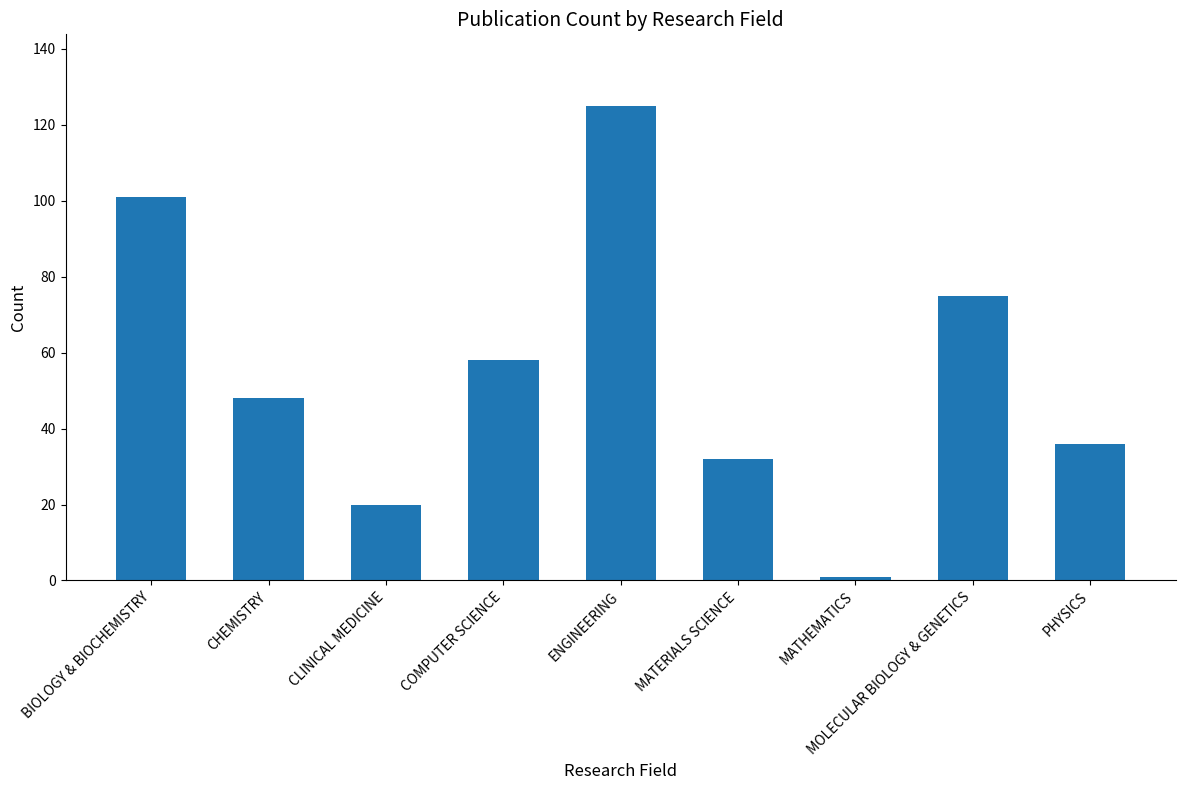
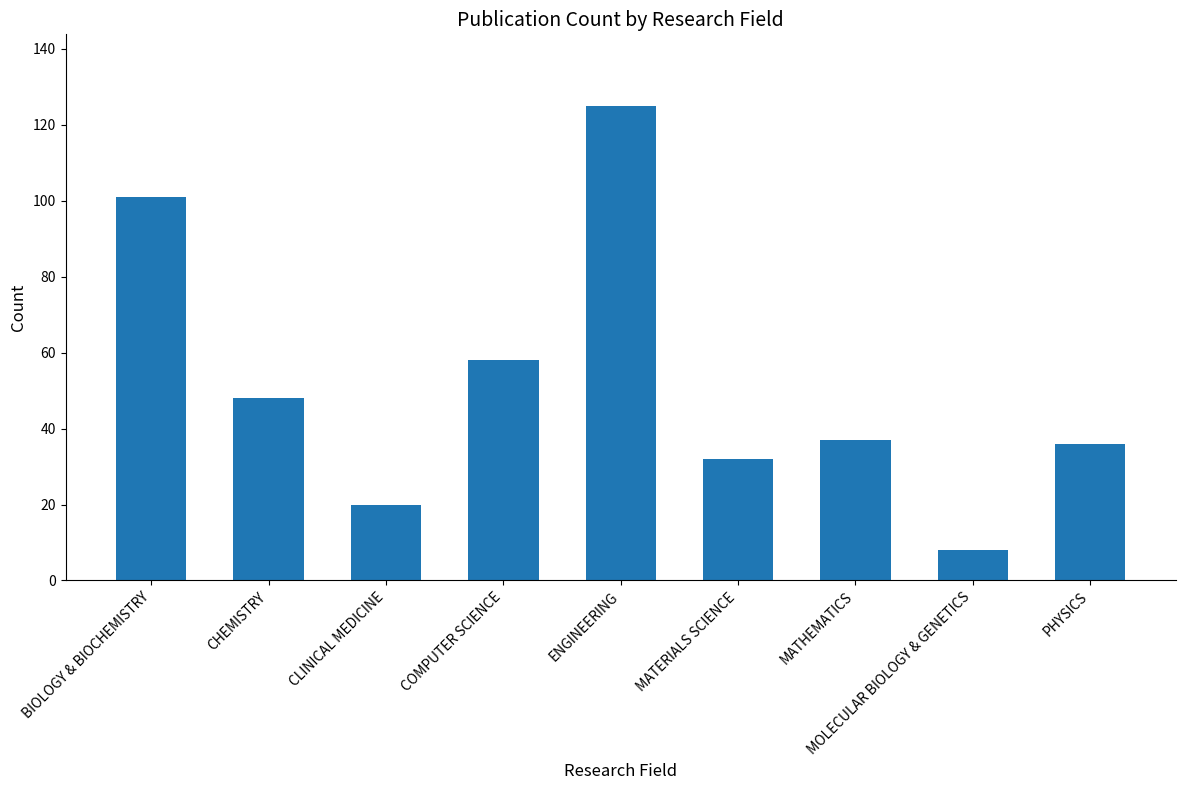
  {
    "BIOLOGY & BIOCHEMISTRY": 101,
    "CHEMISTRY": 48,
    "CLINICAL MEDICINE": 20,
    "COMPUTER SCIENCE": 58,
    "ENGINEERING": 125,
    "MATERIALS SCIENCE": 32,
-   "MATHEMATICS": 1,
-   "MOLECULAR BIOLOGY & GENETICS": 75,
+   "MATHEMATICS": 37,
+   "MOLECULAR BIOLOGY & GENETICS": 8,
    "PHYSICS": 36
  }
